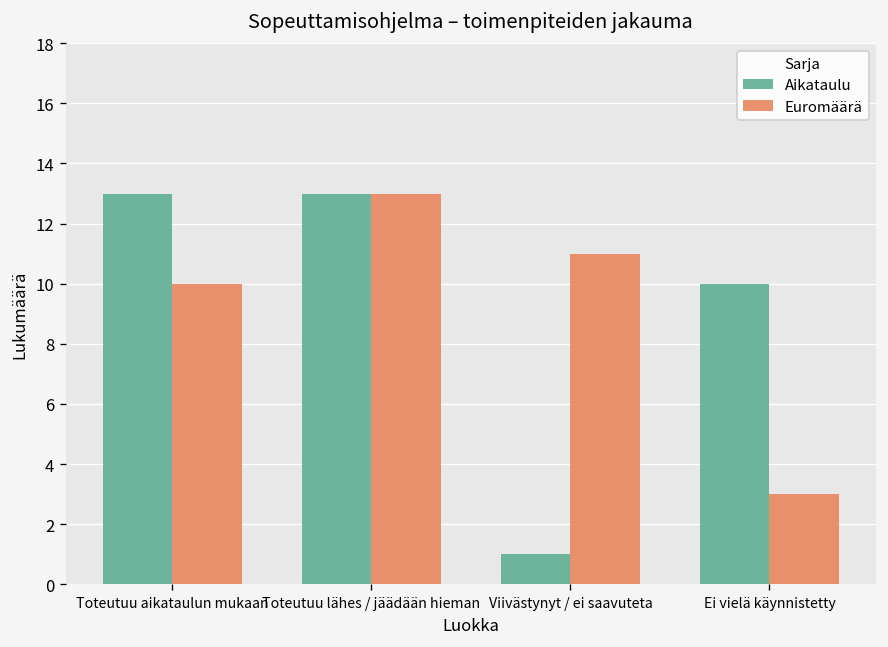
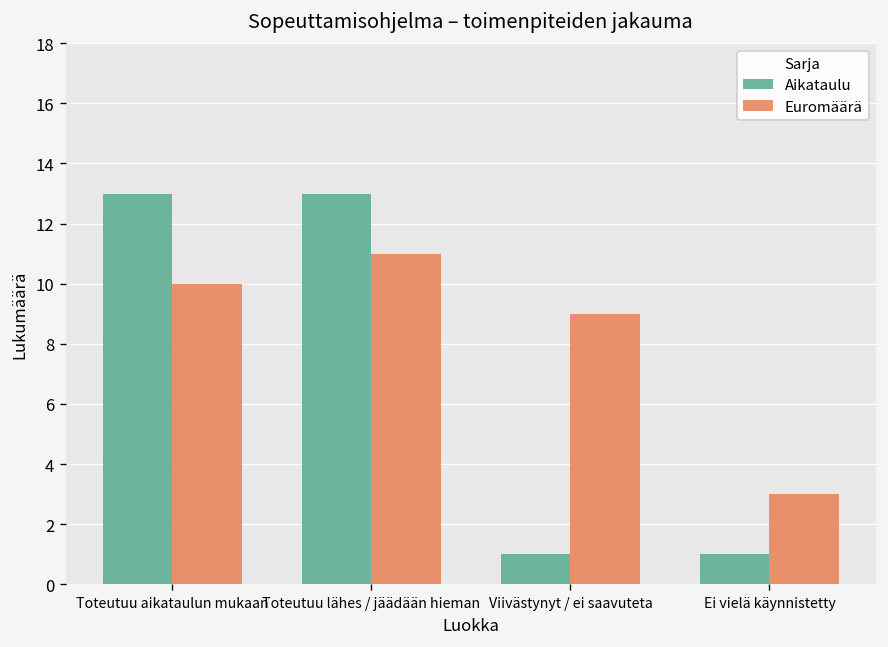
  {
    "Aikataulu": {
      "Toteutuu aikataulun mukaan": 13,
      "Toteutuu lähes / jäädään hieman": 13,
      "Viivästynyt / ei saavuteta": 1,
-     "Ei vielä käynnistetty": 10
+     "Ei vielä käynnistetty": 1
    },
    "Euromäärä": {
      "Toteutuu aikataulun mukaan": 10,
-     "Toteutuu lähes / jäädään hieman": 13,
-     "Viivästynyt / ei saavuteta": 11,
+     "Toteutuu lähes / jäädään hieman": 11,
+     "Viivästynyt / ei saavuteta": 9,
      "Ei vielä käynnistetty": 3
    }
  }
